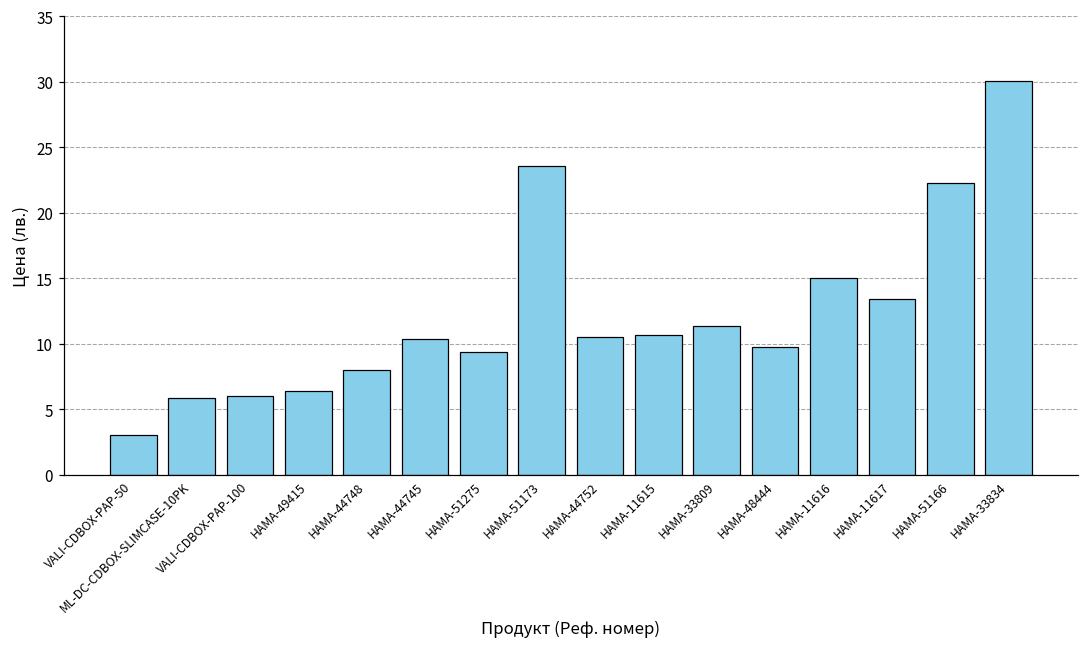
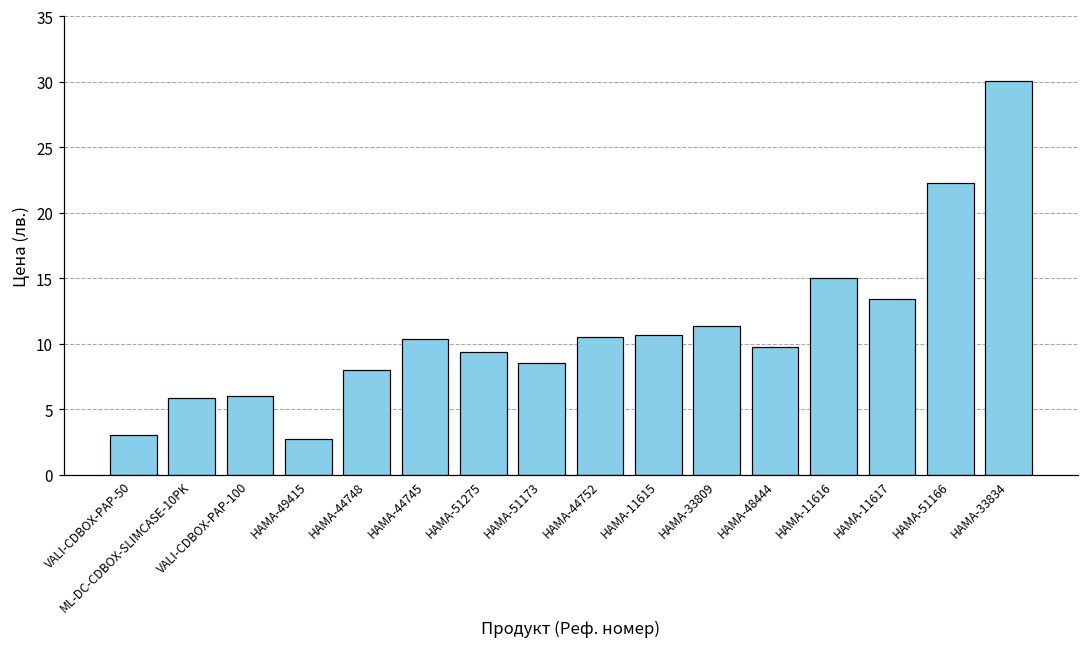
  {
    "VALI-CDBOX-PAP-50": 3.0,
    "ML-DC-CDBOX-SLIMCASE-10PK": 5.9,
    "VALI-CDBOX-PAP-100": 6.0,
-   "HAMA-49415": 6.4,
+   "HAMA-49415": 2.7,
    "HAMA-44748": 8.0,
    "HAMA-44745": 10.3,
    "HAMA-51275": 9.3,
-   "HAMA-51173": 23.5,
+   "HAMA-51173": 8.5,
    "HAMA-44752": 10.5,
    "HAMA-11615": 10.7,
    "HAMA-33809": 11.3,
    "HAMA-48444": 9.7,
    "HAMA-11616": 15.0,
    "HAMA-11617": 13.4,
    "HAMA-51166": 22.3,
    "HAMA-33834": 30.1
  }
